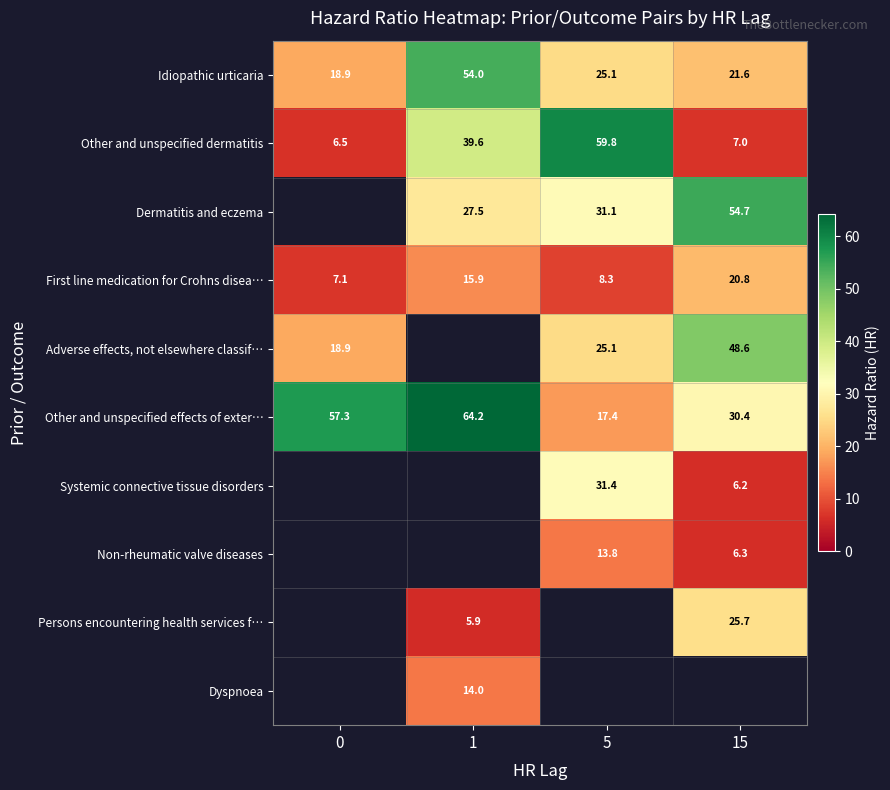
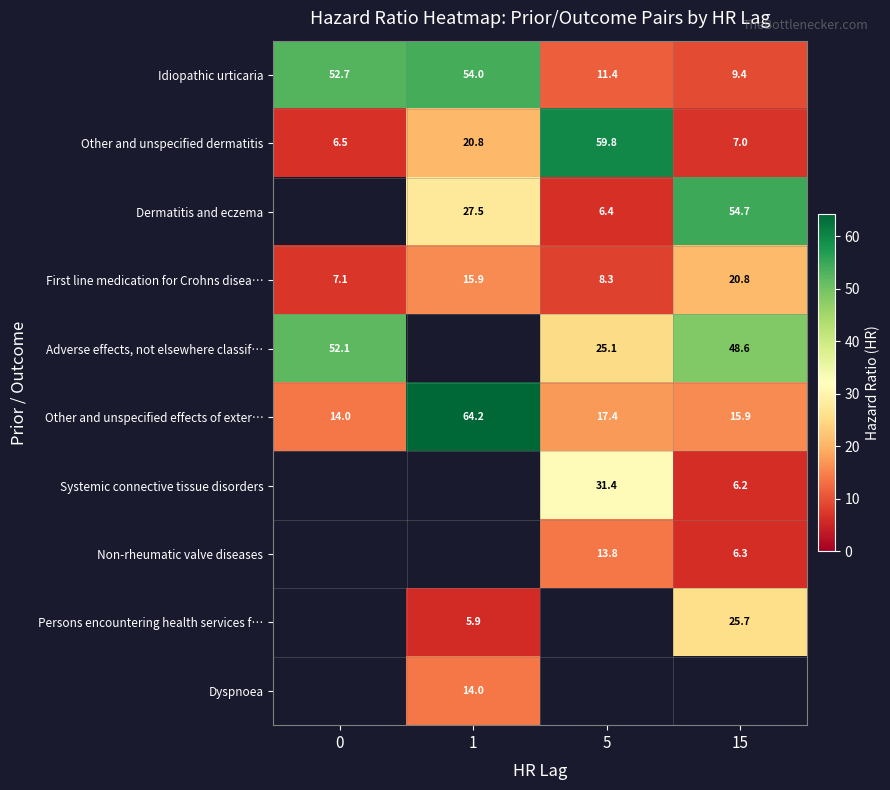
  {
    "Idiopathic urticaria": {
-     "0": 18.9,
+     "0": 52.7,
      "1": 54.0,
-     "5": 25.1,
-     "15": 21.6
+     "5": 11.4,
+     "15": 9.4
    },
    "Other and unspecified dermatitis": {
      "0": 6.5,
-     "1": 39.6,
+     "1": 20.8,
      "5": 59.8,
      "15": 7.0
    },
    "Dermatitis and eczema": {
      "1": 27.5,
-     "5": 31.1,
+     "5": 6.4,
      "15": 54.7
    },
    "First line medication for Crohns disea…": {
      "0": 7.1,
      "1": 15.9,
      "5": 8.3,
      "15": 20.8
    },
    "Adverse effects, not elsewhere classif…": {
-     "0": 18.9,
+     "0": 52.1,
      "5": 25.1,
      "15": 48.6
    },
    "Other and unspecified effects of exter…": {
-     "0": 57.3,
+     "0": 14.0,
      "1": 64.2,
      "5": 17.4,
-     "15": 30.4
+     "15": 15.9
    },
    "Systemic connective tissue disorders": {
      "5": 31.4,
      "15": 6.2
    },
    "Non-rheumatic valve diseases": {
      "5": 13.8,
      "15": 6.3
    },
    "Persons encountering health services f…": {
      "1": 5.9,
      "15": 25.7
    },
    "Dyspnoea": {
      "1": 14.0
    }
  }
